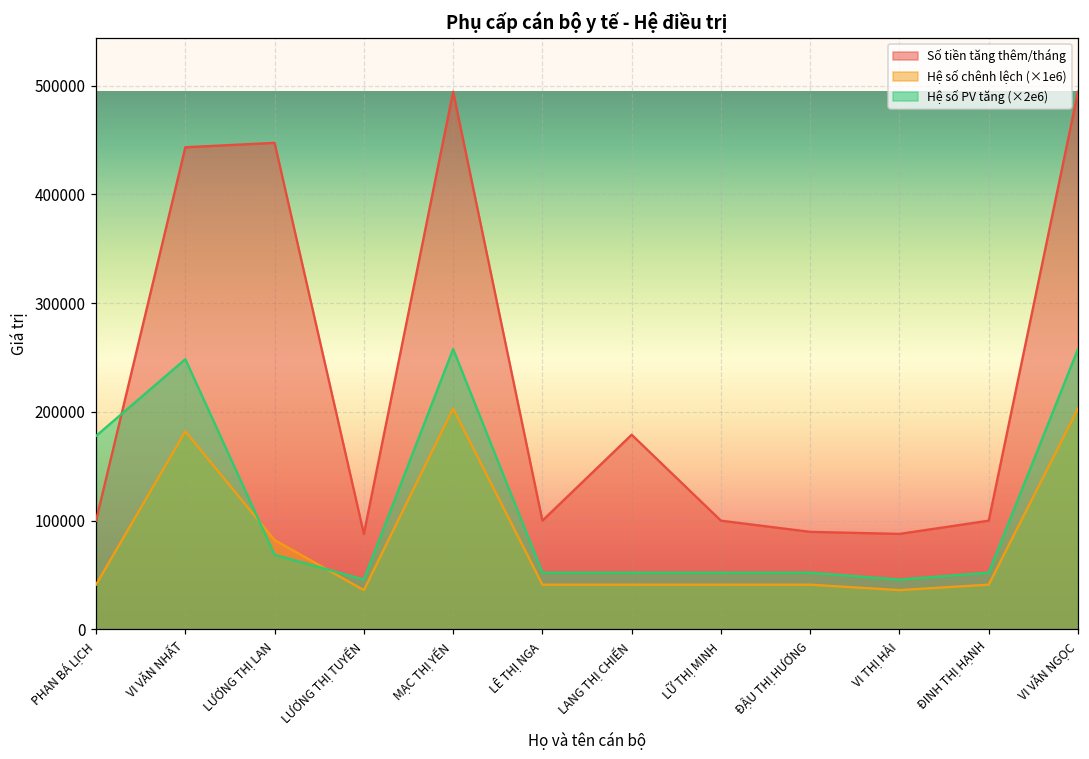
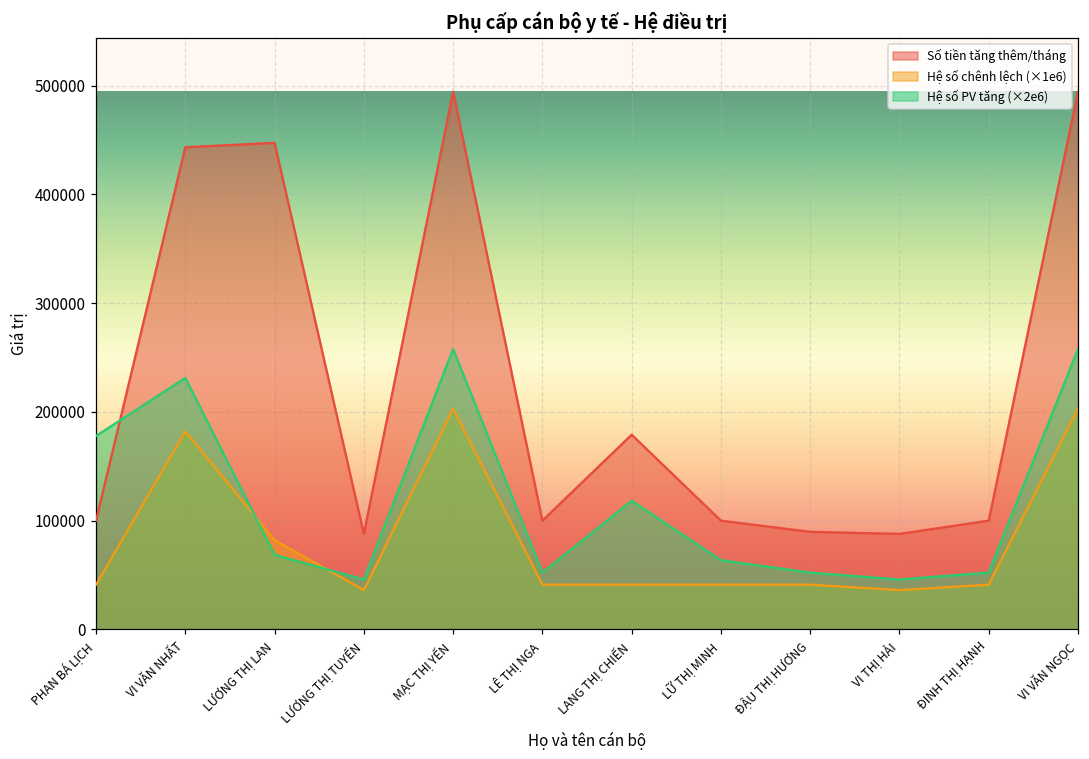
  {
    "Số tiền tăng thêm/tháng": {
      "PHAN BÁ LỊCH": 100000,
      "VI VĂN NHẤT": 440000,
      "LƯƠNG THỊ LAN": 450000,
      "LƯƠNG THỊ TUYẾN": 90000,
      "MẠC THỊ YẾN": 490000,
      "LÊ THỊ NGA": 100000,
      "LANG THỊ CHIẾN": 180000,
      "LỮ THỊ MINH": 100000,
      "ĐẬU THỊ HƯƠNG": 90000,
      "VI THỊ HẢI": 90000,
      "ĐINH THỊ HẠNH": 100000,
      "VI VĂN NGỌC": 490000
    },
    "Hệ số chênh lệch (×1e6)": {
      "PHAN BÁ LỊCH": 40000,
      "VI VĂN NHẤT": 180000,
      "LƯƠNG THỊ LAN": 80000,
      "LƯƠNG THỊ TUYẾN": 40000,
      "MẠC THỊ YẾN": 200000,
      "LÊ THỊ NGA": 40000,
      "LANG THỊ CHIẾN": 40000,
      "LỮ THỊ MINH": 40000,
      "ĐẬU THỊ HƯƠNG": 40000,
      "VI THỊ HẢI": 40000,
      "ĐINH THỊ HẠNH": 40000,
      "VI VĂN NGỌC": 200000
    },
    "Hệ số PV tăng (×2e6)": {
      "PHAN BÁ LỊCH": 180000,
-     "VI VĂN NHẤT": 250000,
+     "VI VĂN NHẤT": 230000,
      "LƯƠNG THỊ LAN": 70000,
      "LƯƠNG THỊ TUYẾN": 50000,
      "MẠC THỊ YẾN": 260000,
      "LÊ THỊ NGA": 50000,
-     "LANG THỊ CHIẾN": 50000,
-     "LỮ THỊ MINH": 50000,
+     "LANG THỊ CHIẾN": 120000,
+     "LỮ THỊ MINH": 60000,
      "ĐẬU THỊ HƯƠNG": 50000,
      "VI THỊ HẢI": 50000,
      "ĐINH THỊ HẠNH": 50000,
      "VI VĂN NGỌC": 260000
    }
  }
